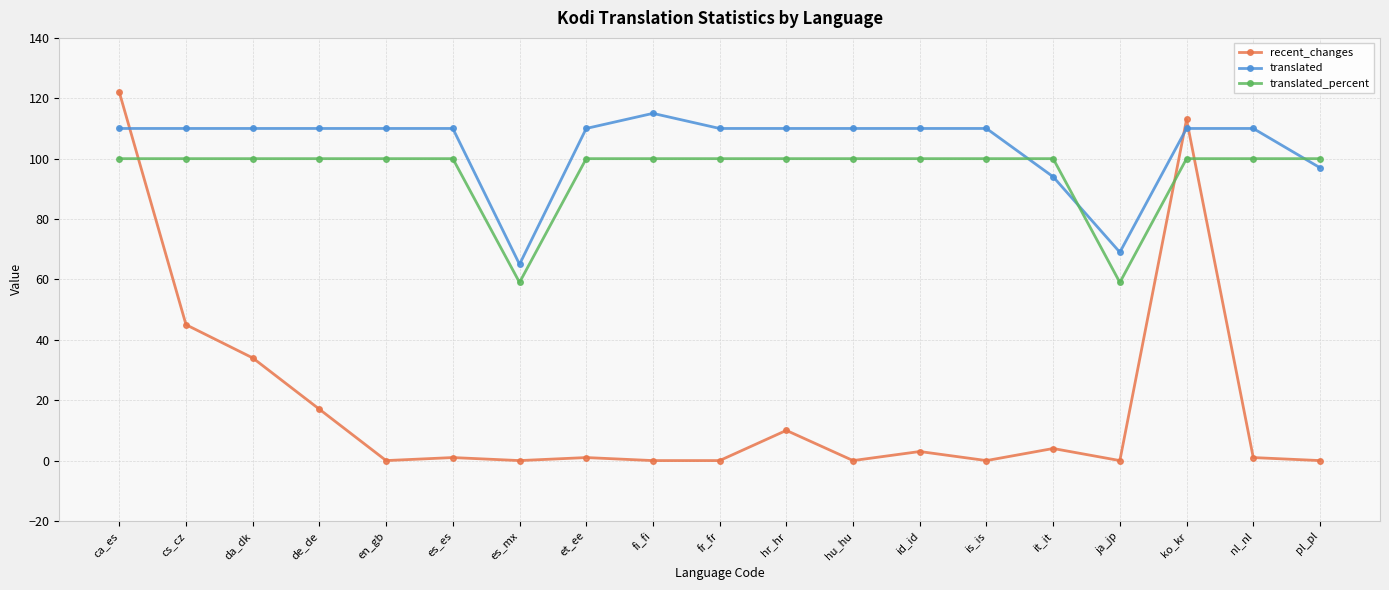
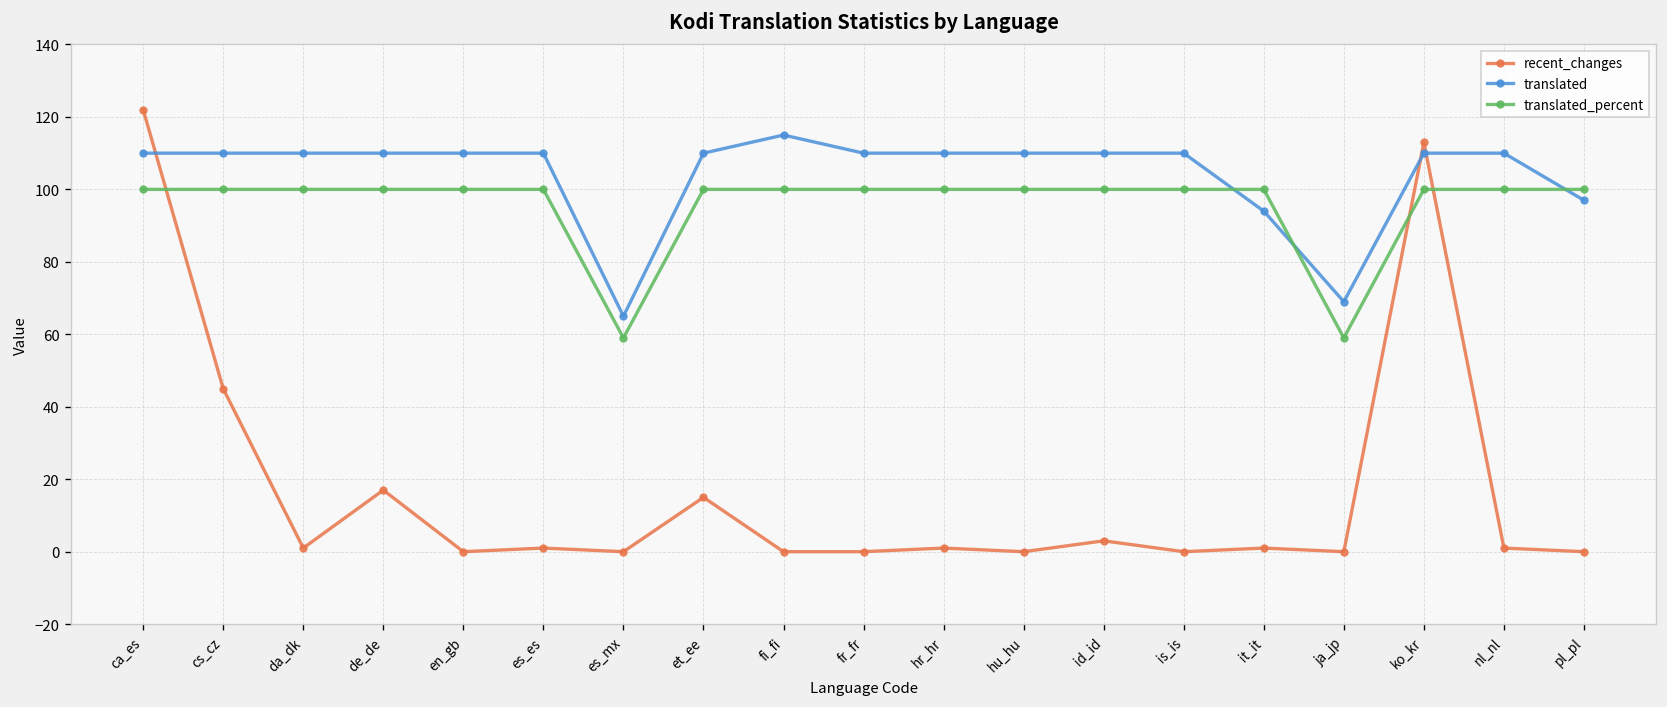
  {
    "recent_changes": {
      "ca_es": 122,
      "cs_cz": 45,
-     "da_dk": 34,
+     "da_dk": 1,
      "de_de": 17,
      "en_gb": 0,
      "es_es": 1,
      "es_mx": 0,
-     "et_ee": 1,
+     "et_ee": 15,
      "fi_fi": 0,
      "fr_fr": 0,
-     "hr_hr": 10,
+     "hr_hr": 1,
      "hu_hu": 0,
      "id_id": 3,
      "is_is": 0,
-     "it_it": 4,
+     "it_it": 1,
      "ja_jp": 0,
      "ko_kr": 113,
      "nl_nl": 1,
      "pl_pl": 0
    },
    "translated": {
      "ca_es": 110,
      "cs_cz": 110,
      "da_dk": 110,
      "de_de": 110,
      "en_gb": 110,
      "es_es": 110,
      "es_mx": 65,
      "et_ee": 110,
      "fi_fi": 115,
      "fr_fr": 110,
      "hr_hr": 110,
      "hu_hu": 110,
      "id_id": 110,
      "is_is": 110,
      "it_it": 94,
      "ja_jp": 69,
      "ko_kr": 110,
      "nl_nl": 110,
      "pl_pl": 97
    },
    "translated_percent": {
      "ca_es": 100,
      "cs_cz": 100,
      "da_dk": 100,
      "de_de": 100,
      "en_gb": 100,
      "es_es": 100,
      "es_mx": 59,
      "et_ee": 100,
      "fi_fi": 100,
      "fr_fr": 100,
      "hr_hr": 100,
      "hu_hu": 100,
      "id_id": 100,
      "is_is": 100,
      "it_it": 100,
      "ja_jp": 59,
      "ko_kr": 100,
      "nl_nl": 100,
      "pl_pl": 100
    }
  }
